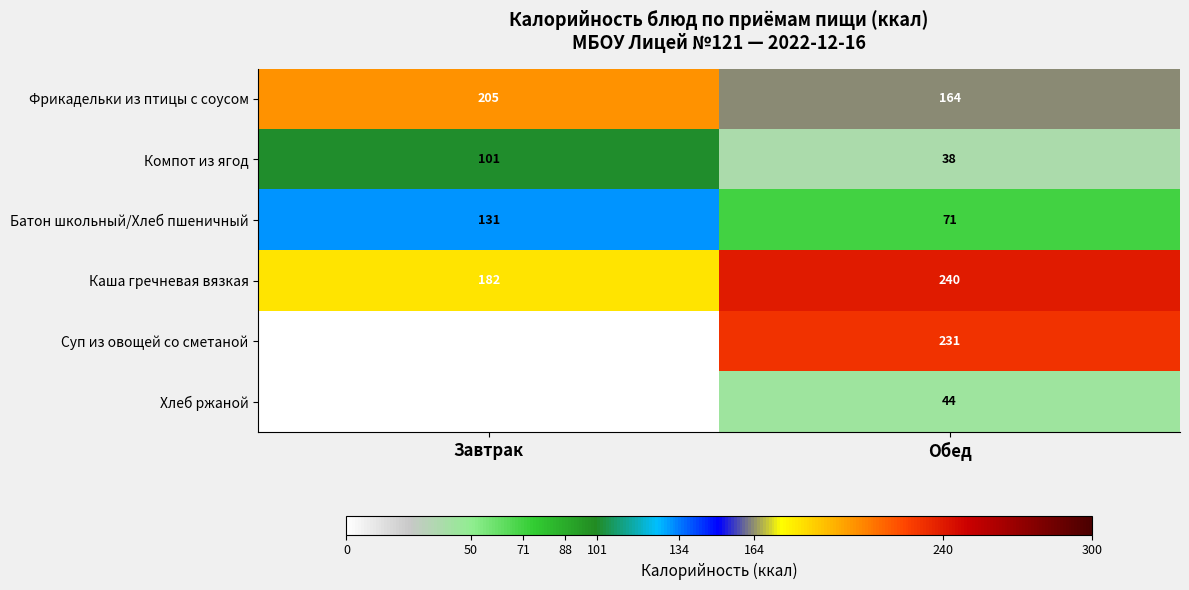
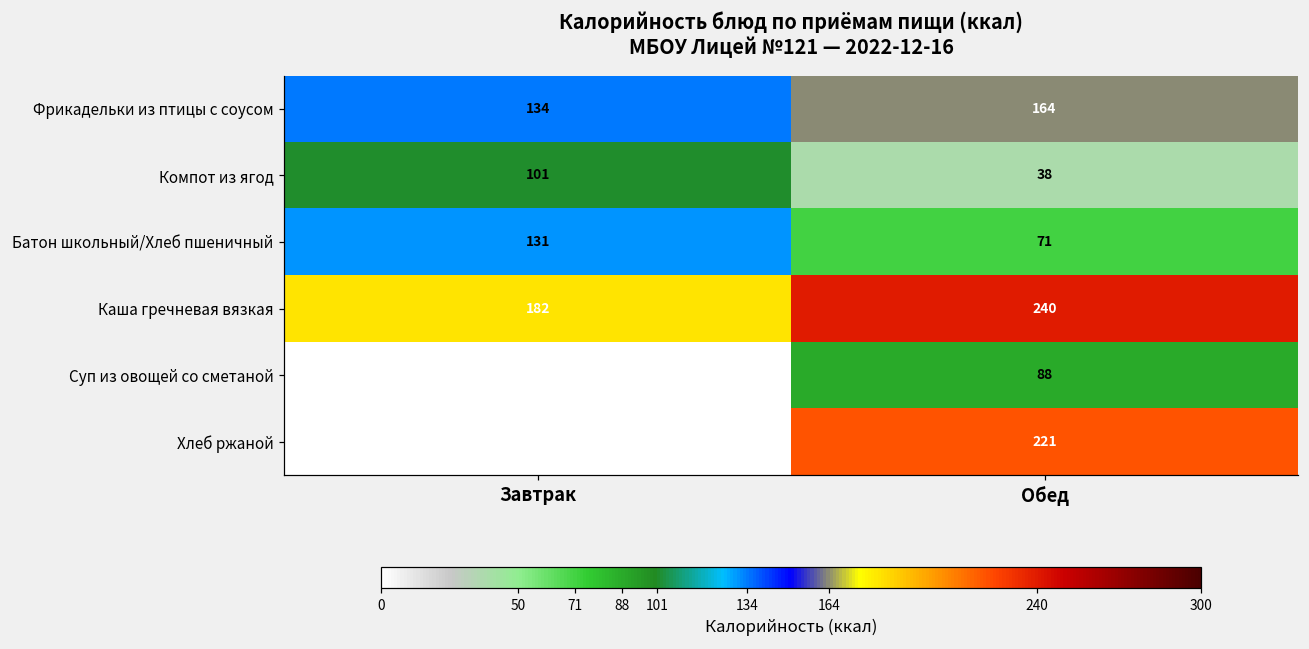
  {
    "Фрикадельки из птицы с соусом": {
-     "Завтрак": 205,
+     "Завтрак": 134,
      "Обед": 164
    },
    "Компот из ягод": {
      "Завтрак": 101,
      "Обед": 38
    },
    "Батон школьный/Хлеб пшеничный": {
      "Завтрак": 131,
      "Обед": 71
    },
    "Каша гречневая вязкая": {
      "Завтрак": 182,
      "Обед": 240
    },
    "Суп из овощей со сметаной": {
-     "Обед": 231
+     "Обед": 88
    },
    "Хлеб ржаной": {
-     "Обед": 44
+     "Обед": 221
    }
  }
